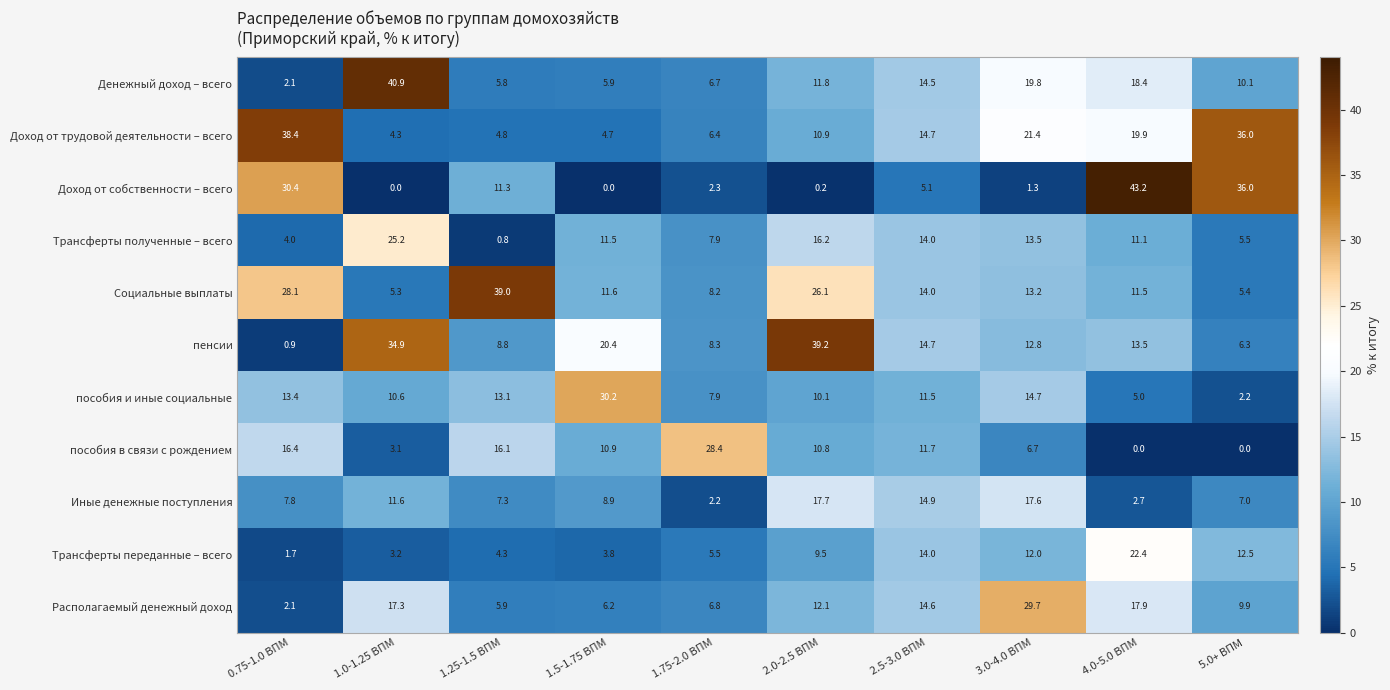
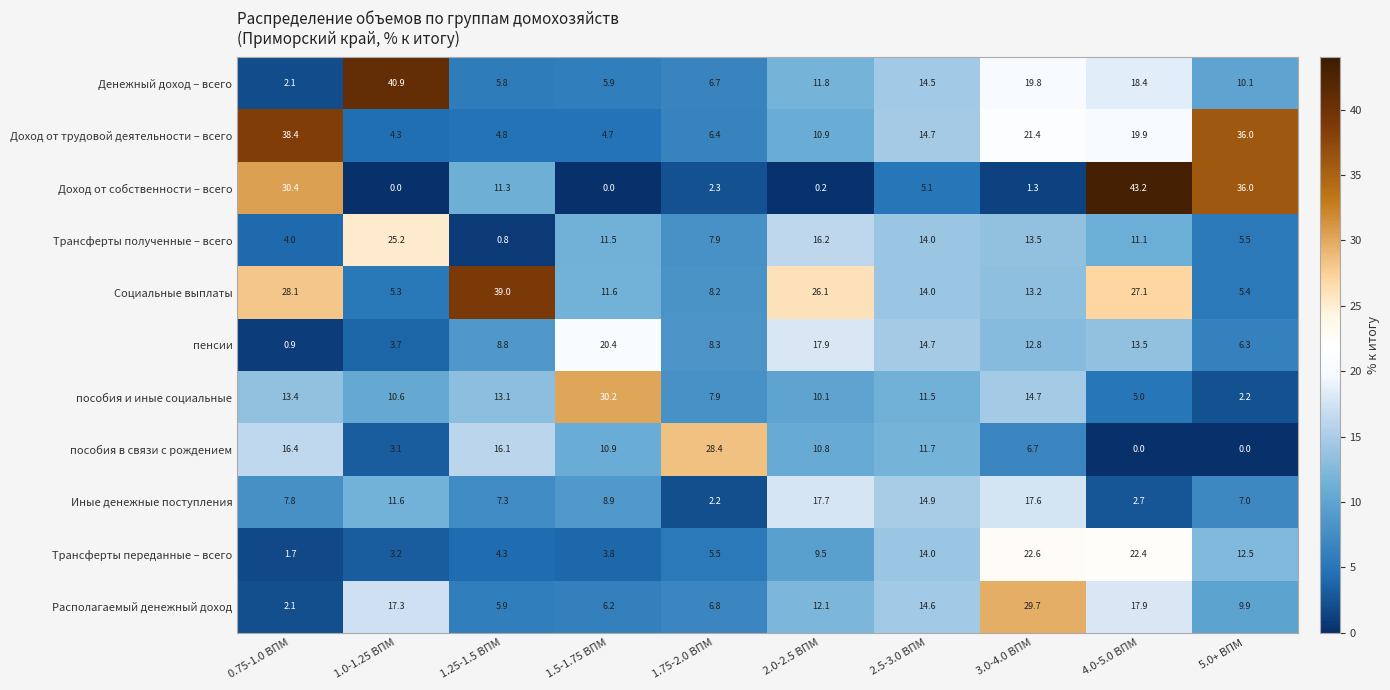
  {
    "Денежный доход – всего": {
      "0.75-1.0 ВПМ": 2.1,
      "1.0-1.25 ВПМ": 40.9,
      "1.25-1.5 ВПМ": 5.8,
      "1.5-1.75 ВПМ": 5.9,
      "1.75-2.0 ВПМ": 6.7,
      "2.0-2.5 ВПМ": 11.8,
      "2.5-3.0 ВПМ": 14.5,
      "3.0-4.0 ВПМ": 19.8,
      "4.0-5.0 ВПМ": 18.4,
      "5.0+ ВПМ": 10.1
    },
    "Доход от трудовой деятельности – всего": {
      "0.75-1.0 ВПМ": 38.4,
      "1.0-1.25 ВПМ": 4.3,
      "1.25-1.5 ВПМ": 4.8,
      "1.5-1.75 ВПМ": 4.7,
      "1.75-2.0 ВПМ": 6.4,
      "2.0-2.5 ВПМ": 10.9,
      "2.5-3.0 ВПМ": 14.7,
      "3.0-4.0 ВПМ": 21.4,
      "4.0-5.0 ВПМ": 19.9,
      "5.0+ ВПМ": 36.0
    },
    "Доход от собственности – всего": {
      "0.75-1.0 ВПМ": 30.4,
      "1.0-1.25 ВПМ": 0.0,
      "1.25-1.5 ВПМ": 11.3,
      "1.5-1.75 ВПМ": 0.0,
      "1.75-2.0 ВПМ": 2.3,
      "2.0-2.5 ВПМ": 0.2,
      "2.5-3.0 ВПМ": 5.1,
      "3.0-4.0 ВПМ": 1.3,
      "4.0-5.0 ВПМ": 43.2,
      "5.0+ ВПМ": 36.0
    },
    "Трансферты полученные – всего": {
      "0.75-1.0 ВПМ": 4.0,
      "1.0-1.25 ВПМ": 25.2,
      "1.25-1.5 ВПМ": 0.8,
      "1.5-1.75 ВПМ": 11.5,
      "1.75-2.0 ВПМ": 7.9,
      "2.0-2.5 ВПМ": 16.2,
      "2.5-3.0 ВПМ": 14.0,
      "3.0-4.0 ВПМ": 13.5,
      "4.0-5.0 ВПМ": 11.1,
      "5.0+ ВПМ": 5.5
    },
    "Социальные выплаты": {
      "0.75-1.0 ВПМ": 28.1,
      "1.0-1.25 ВПМ": 5.3,
      "1.25-1.5 ВПМ": 39.0,
      "1.5-1.75 ВПМ": 11.6,
      "1.75-2.0 ВПМ": 8.2,
      "2.0-2.5 ВПМ": 26.1,
      "2.5-3.0 ВПМ": 14.0,
      "3.0-4.0 ВПМ": 13.2,
-     "4.0-5.0 ВПМ": 11.5,
+     "4.0-5.0 ВПМ": 27.1,
      "5.0+ ВПМ": 5.4
    },
    "пенсии": {
      "0.75-1.0 ВПМ": 0.9,
-     "1.0-1.25 ВПМ": 34.9,
+     "1.0-1.25 ВПМ": 3.7,
      "1.25-1.5 ВПМ": 8.8,
      "1.5-1.75 ВПМ": 20.4,
      "1.75-2.0 ВПМ": 8.3,
-     "2.0-2.5 ВПМ": 39.2,
+     "2.0-2.5 ВПМ": 17.9,
      "2.5-3.0 ВПМ": 14.7,
      "3.0-4.0 ВПМ": 12.8,
      "4.0-5.0 ВПМ": 13.5,
      "5.0+ ВПМ": 6.3
    },
    "пособия и иные социальные": {
      "0.75-1.0 ВПМ": 13.4,
      "1.0-1.25 ВПМ": 10.6,
      "1.25-1.5 ВПМ": 13.1,
      "1.5-1.75 ВПМ": 30.2,
      "1.75-2.0 ВПМ": 7.9,
      "2.0-2.5 ВПМ": 10.1,
      "2.5-3.0 ВПМ": 11.5,
      "3.0-4.0 ВПМ": 14.7,
      "4.0-5.0 ВПМ": 5.0,
      "5.0+ ВПМ": 2.2
    },
    "пособия в связи с рождением": {
      "0.75-1.0 ВПМ": 16.4,
      "1.0-1.25 ВПМ": 3.1,
      "1.25-1.5 ВПМ": 16.1,
      "1.5-1.75 ВПМ": 10.9,
      "1.75-2.0 ВПМ": 28.4,
      "2.0-2.5 ВПМ": 10.8,
      "2.5-3.0 ВПМ": 11.7,
      "3.0-4.0 ВПМ": 6.7,
      "4.0-5.0 ВПМ": 0.0,
      "5.0+ ВПМ": 0.0
    },
    "Иные денежные поступления": {
      "0.75-1.0 ВПМ": 7.8,
      "1.0-1.25 ВПМ": 11.6,
      "1.25-1.5 ВПМ": 7.3,
      "1.5-1.75 ВПМ": 8.9,
      "1.75-2.0 ВПМ": 2.2,
      "2.0-2.5 ВПМ": 17.7,
      "2.5-3.0 ВПМ": 14.9,
      "3.0-4.0 ВПМ": 17.6,
      "4.0-5.0 ВПМ": 2.7,
      "5.0+ ВПМ": 7.0
    },
    "Трансферты переданные – всего": {
      "0.75-1.0 ВПМ": 1.7,
      "1.0-1.25 ВПМ": 3.2,
      "1.25-1.5 ВПМ": 4.3,
      "1.5-1.75 ВПМ": 3.8,
      "1.75-2.0 ВПМ": 5.5,
      "2.0-2.5 ВПМ": 9.5,
      "2.5-3.0 ВПМ": 14.0,
-     "3.0-4.0 ВПМ": 12.0,
+     "3.0-4.0 ВПМ": 22.6,
      "4.0-5.0 ВПМ": 22.4,
      "5.0+ ВПМ": 12.5
    },
    "Располагаемый денежный доход": {
      "0.75-1.0 ВПМ": 2.1,
      "1.0-1.25 ВПМ": 17.3,
      "1.25-1.5 ВПМ": 5.9,
      "1.5-1.75 ВПМ": 6.2,
      "1.75-2.0 ВПМ": 6.8,
      "2.0-2.5 ВПМ": 12.1,
      "2.5-3.0 ВПМ": 14.6,
      "3.0-4.0 ВПМ": 29.7,
      "4.0-5.0 ВПМ": 17.9,
      "5.0+ ВПМ": 9.9
    }
  }
